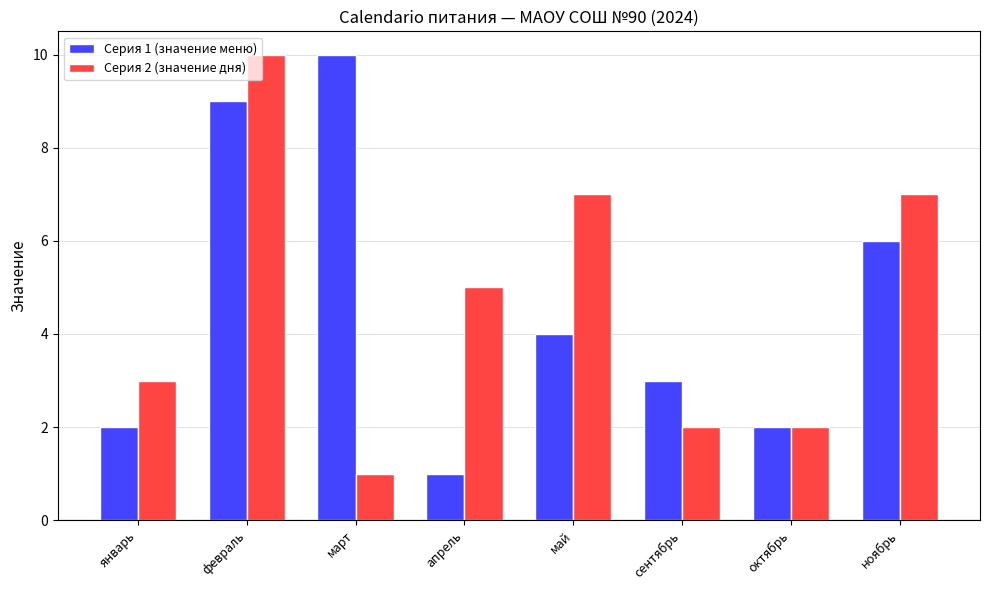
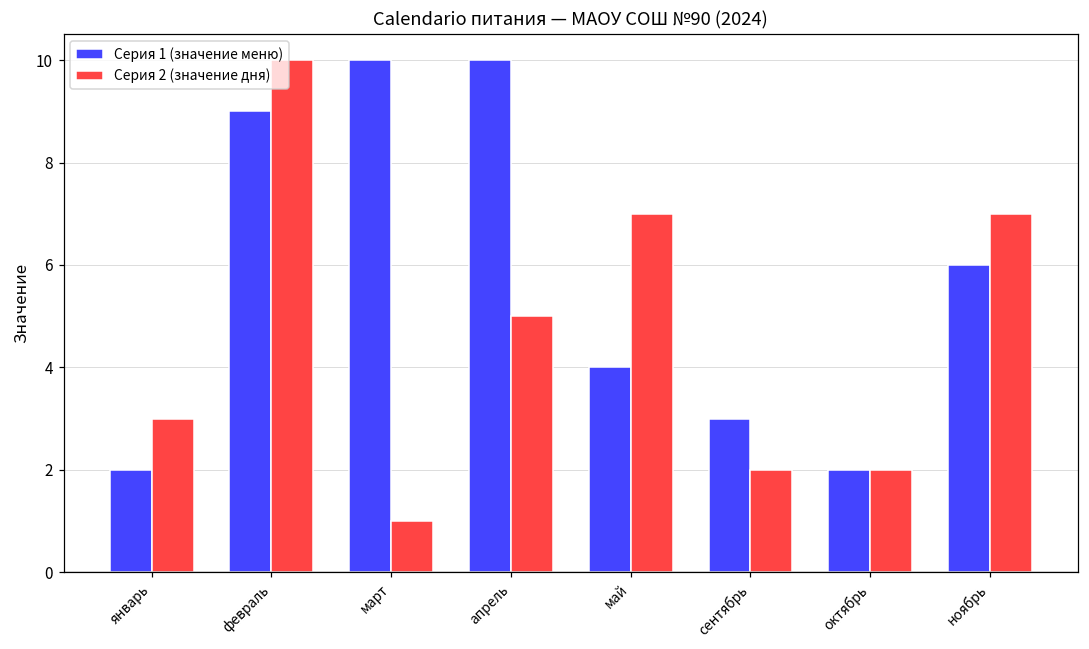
  {
    "Серия 1 (значение меню)": {
      "январь": 2,
      "февраль": 9,
      "март": 10,
-     "апрель": 1,
+     "апрель": 10,
      "май": 4,
      "сентябрь": 3,
      "октябрь": 2,
      "ноябрь": 6
    },
    "Серия 2 (значение дня)": {
      "январь": 3,
      "февраль": 10,
      "март": 1,
      "апрель": 5,
      "май": 7,
      "сентябрь": 2,
      "октябрь": 2,
      "ноябрь": 7
    }
  }
